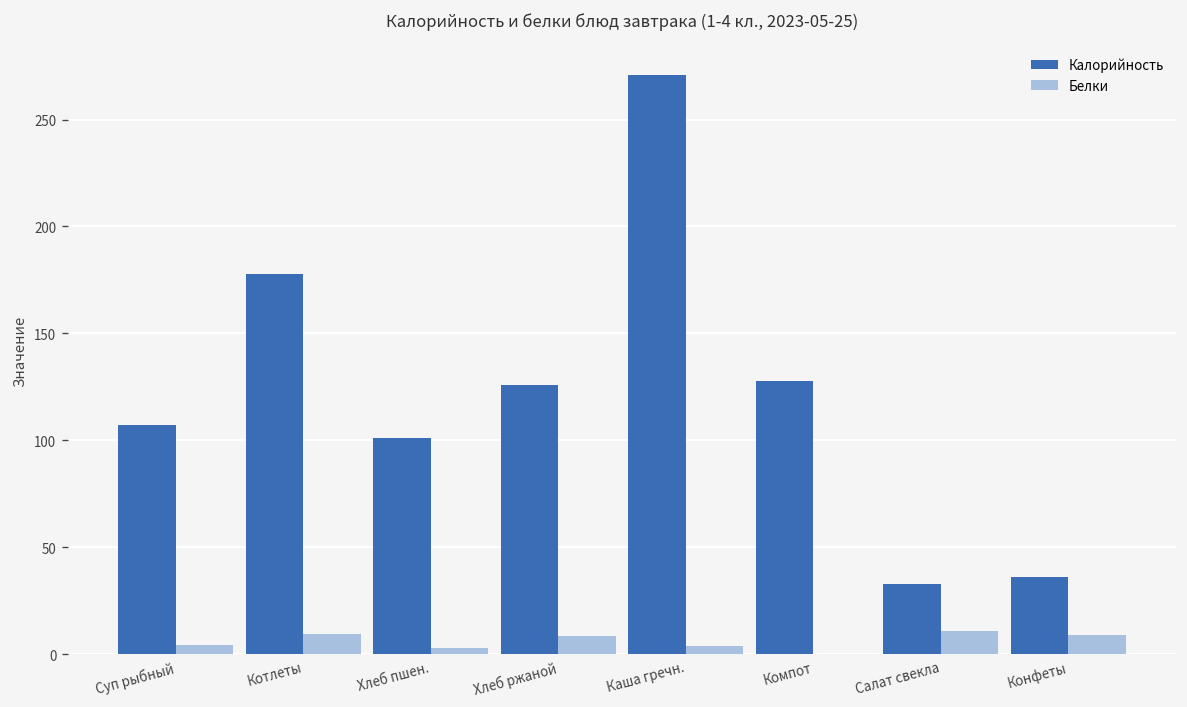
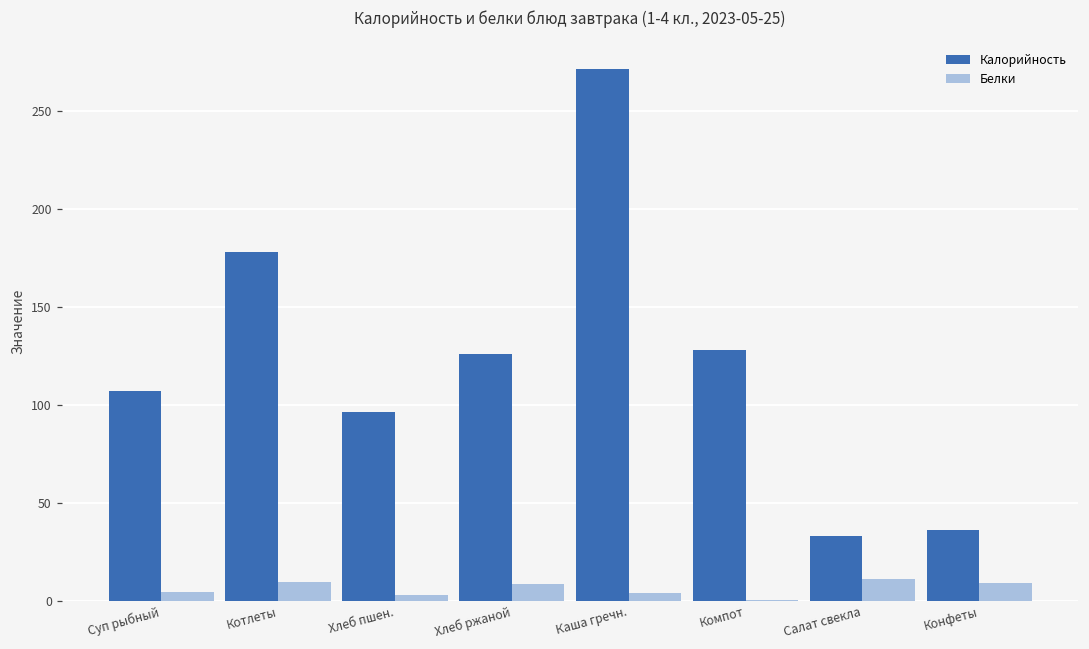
  {
    "Калорийность": {
      "Суп рыбный": 107,
      "Котлеты": 178,
-     "Хлеб пшен.": 101,
+     "Хлеб пшен.": 96,
      "Хлеб ржаной": 126,
      "Каша гречн.": 271,
      "Компот": 128,
      "Салат свекла": 33,
      "Конфеты": 36
    },
    "Белки": {
      "Суп рыбный": 5,
      "Котлеты": 10,
      "Хлеб пшен.": 3,
      "Хлеб ржаной": 9,
      "Каша гречн.": 4,
      "Салат свекла": 11,
      "Конфеты": 9
    }
  }
